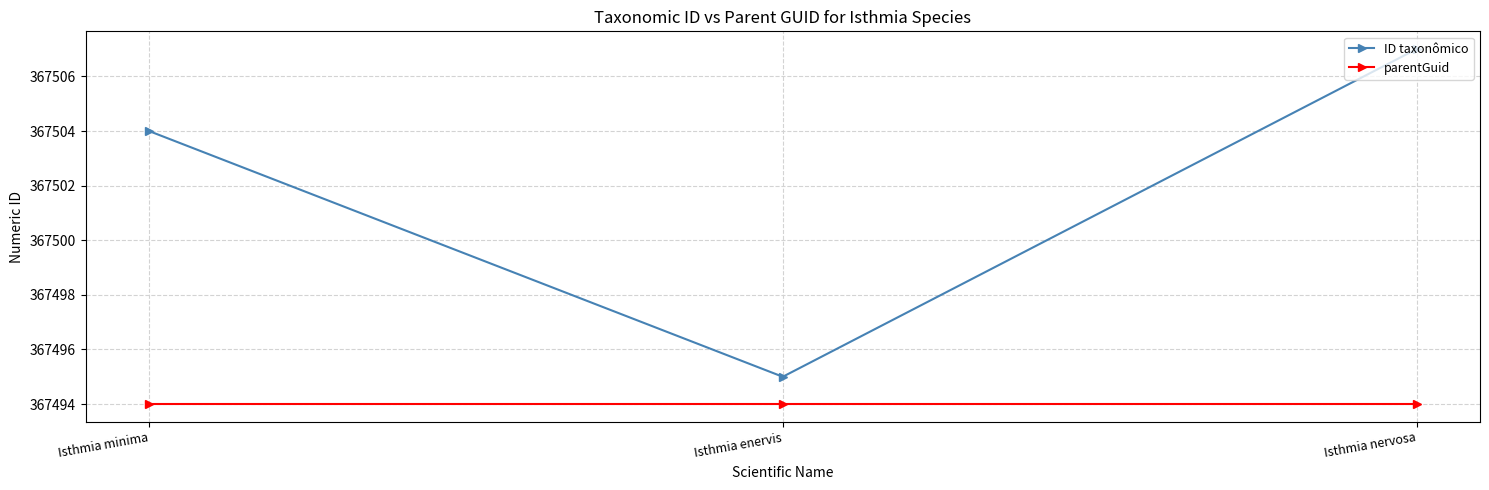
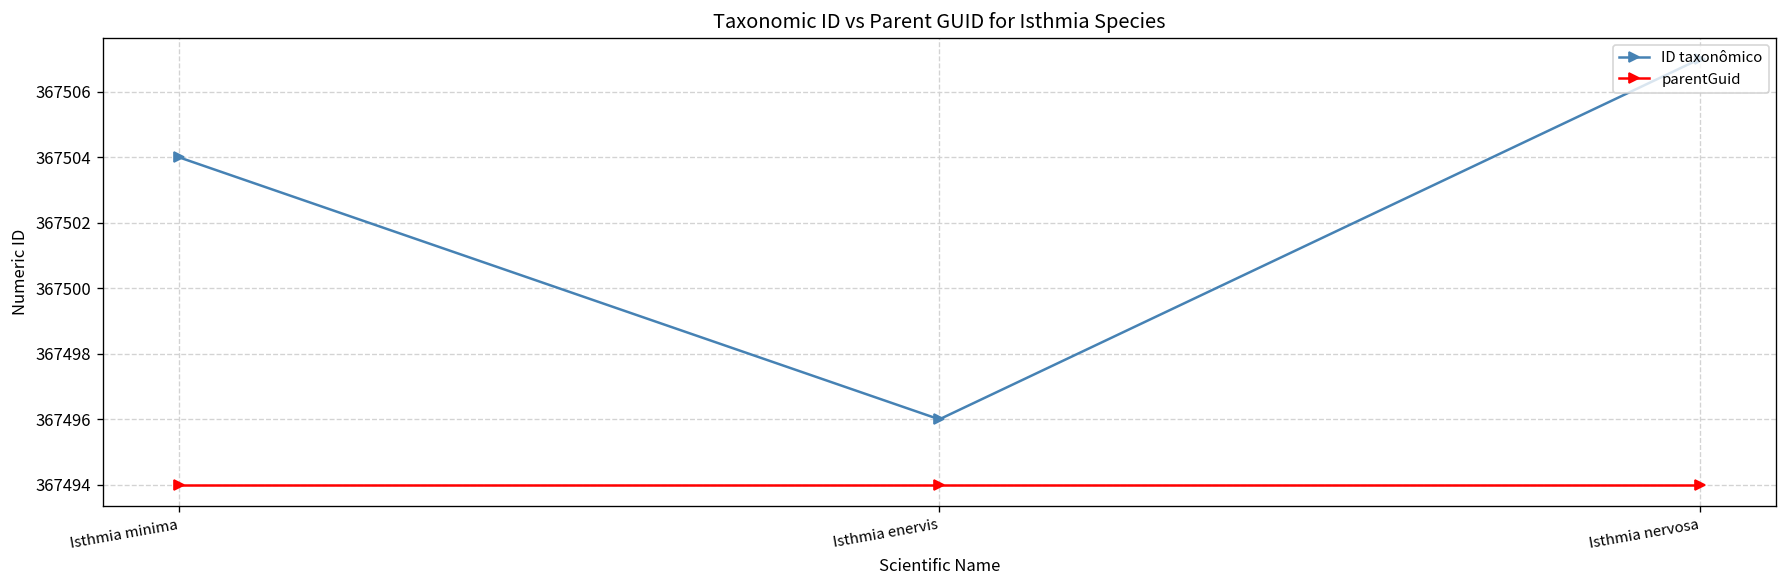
  {
    "ID taxonômico": {
      "Isthmia minima": 367504,
-     "Isthmia enervis": 367495
+     "Isthmia enervis": 367496
    },
    "parentGuid": {
      "Isthmia minima": 367494,
      "Isthmia enervis": 367494,
      "Isthmia nervosa": 367494
    }
  }
